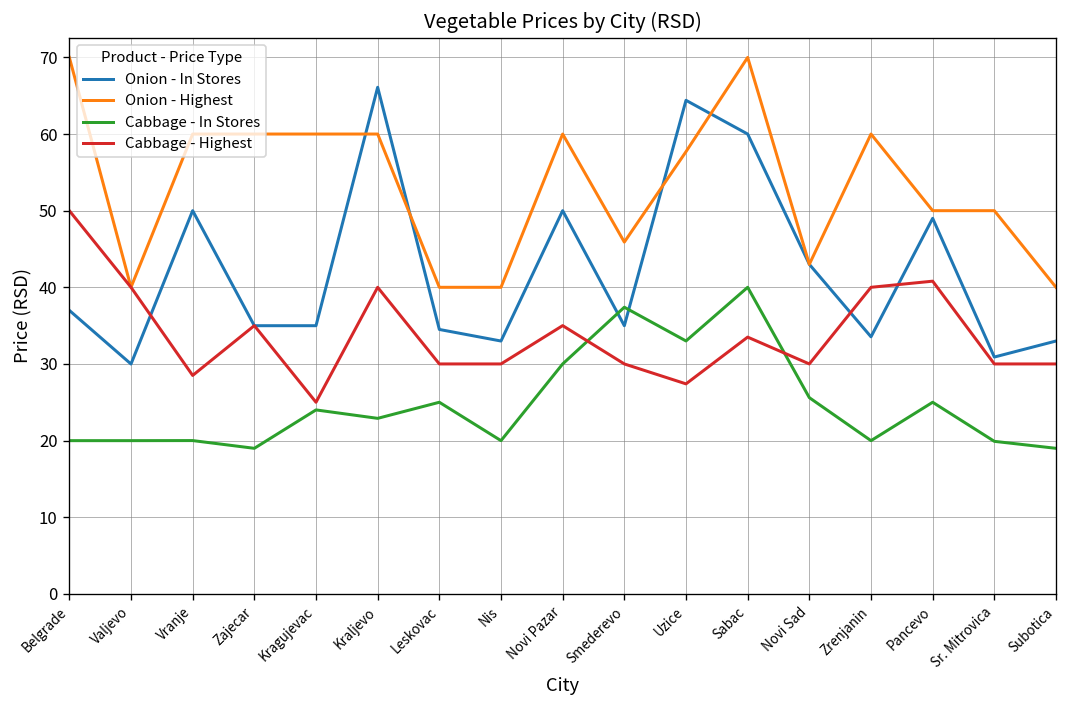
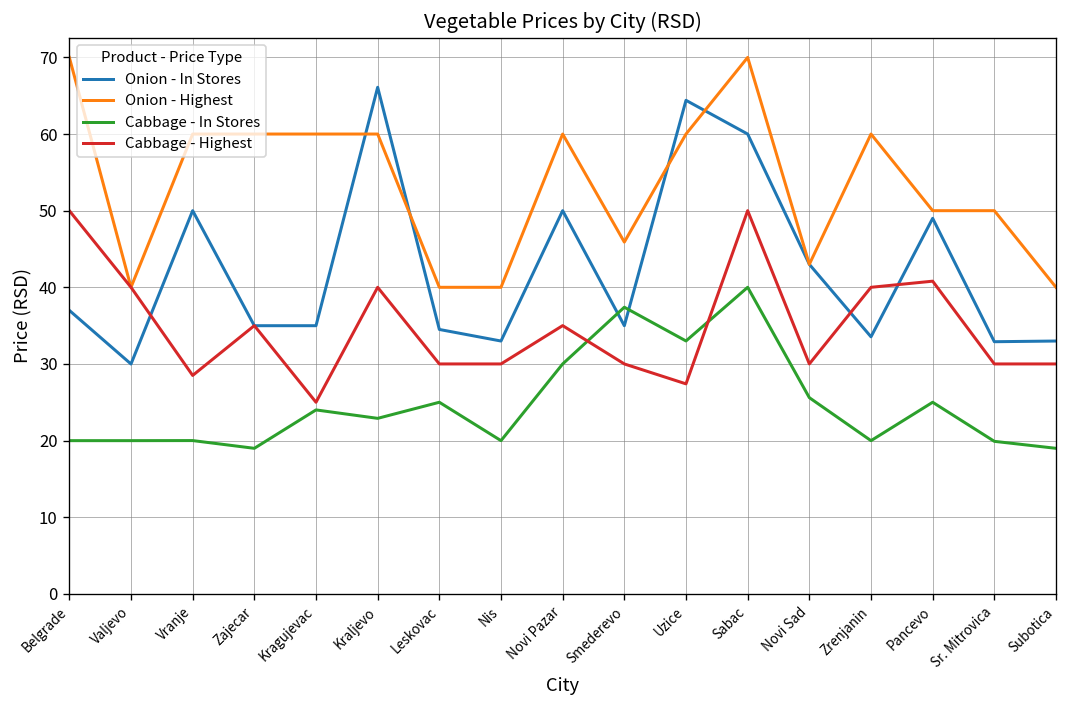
  {
    "Onion - In Stores": {
      "Belgrade": 37,
      "Valjevo": 30,
      "Vranje": 50,
      "Kragujevac": 35,
      "Kraljevo": 66,
      "Leskovac": 35,
      "Nis": 33,
      "Novi Pazar": 50,
      "Smederevo": 35,
      "Uzice": 64,
      "Sabac": 60,
      "Zrenjanin": 34,
      "Pancevo": 49,
-     "Sr. Mitrovica": 31,
+     "Sr. Mitrovica": 33,
      "Subotica": 33
    },
    "Onion - Highest": {
      "Belgrade": 70,
      "Kragujevac": 60,
      "Kraljevo": 60,
      "Leskovac": 40,
      "Nis": 40,
      "Novi Pazar": 60,
      "Smederevo": 46,
-     "Uzice": 58,
+     "Uzice": 60,
      "Sabac": 70,
      "Zrenjanin": 60,
      "Pancevo": 50,
      "Sr. Mitrovica": 50,
      "Subotica": 40
    },
    "Cabbage - In Stores": {
      "Belgrade": 20,
      "Valjevo": 20,
      "Vranje": 20,
      "Zajecar": 19,
      "Kragujevac": 24,
      "Kraljevo": 23,
      "Leskovac": 25,
      "Nis": 20,
      "Novi Pazar": 30,
      "Smederevo": 37,
      "Uzice": 33,
      "Sabac": 40,
      "Novi Sad": 26,
      "Zrenjanin": 20,
      "Pancevo": 25,
      "Sr. Mitrovica": 20,
      "Subotica": 19
    },
    "Cabbage - Highest": {
      "Belgrade": 50,
      "Vranje": 29,
      "Kragujevac": 25,
      "Kraljevo": 40,
      "Leskovac": 30,
      "Nis": 30,
      "Novi Pazar": 35,
      "Smederevo": 30,
      "Uzice": 27,
-     "Sabac": 34,
+     "Sabac": 50,
      "Novi Sad": 30,
      "Zrenjanin": 40,
      "Pancevo": 41,
      "Sr. Mitrovica": 30,
      "Subotica": 30
    }
  }
